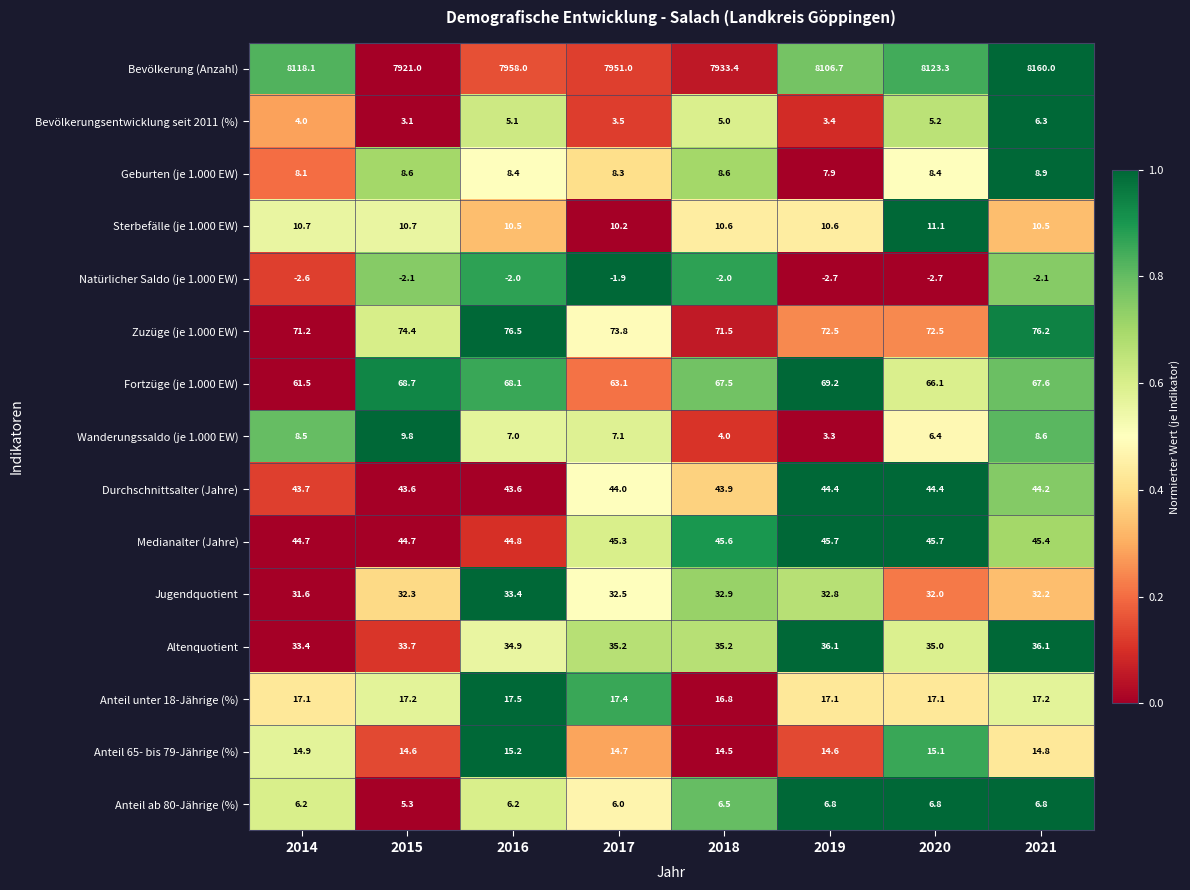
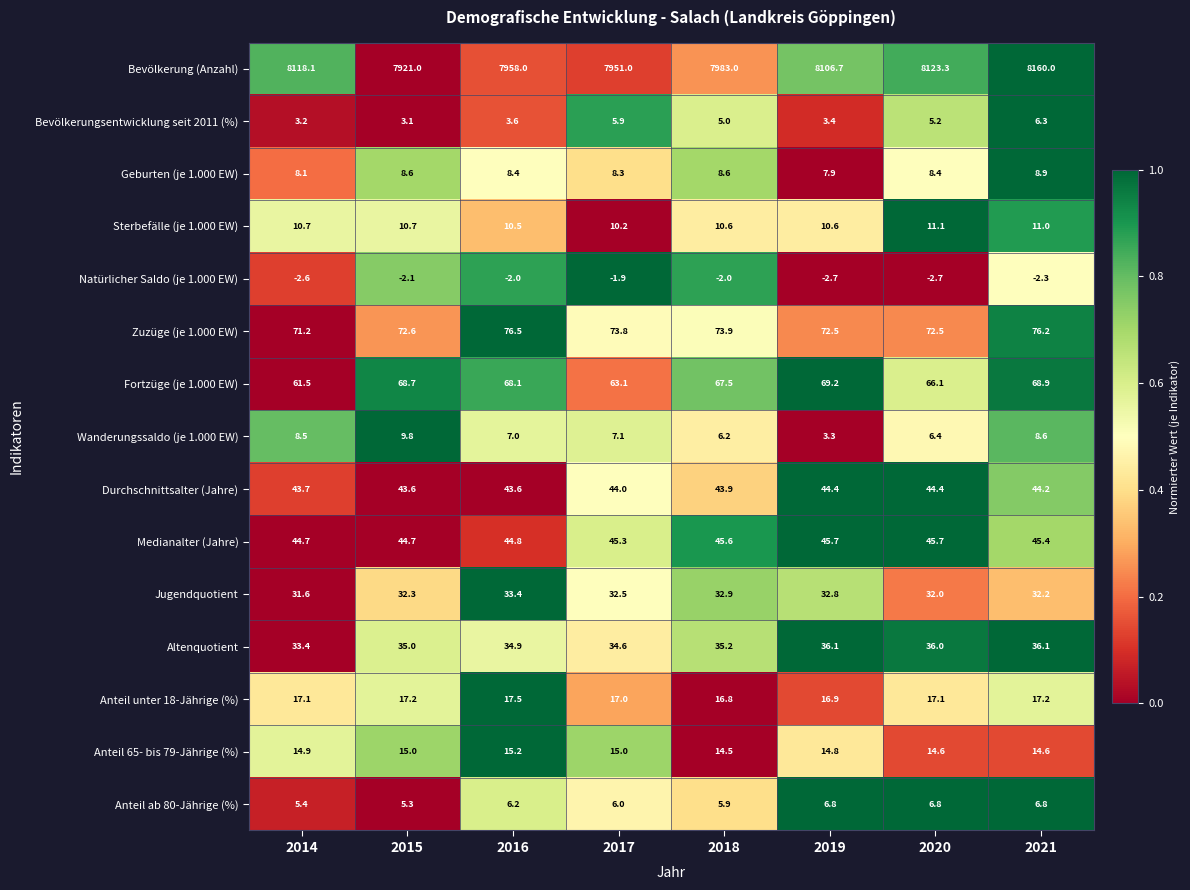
  {
    "Bevölkerung (Anzahl)": {
      "2014": 8118.1,
      "2015": 7921.0,
      "2016": 7958.0,
      "2017": 7951.0,
-     "2018": 7933.4,
+     "2018": 7983.0,
      "2019": 8106.7,
      "2020": 8123.3,
      "2021": 8160.0
    },
    "Bevölkerungsentwicklung seit 2011 (%)": {
-     "2014": 4.0,
+     "2014": 3.2,
      "2015": 3.1,
-     "2016": 5.1,
-     "2017": 3.5,
+     "2016": 3.6,
+     "2017": 5.9,
      "2018": 5.0,
      "2019": 3.4,
      "2020": 5.2,
      "2021": 6.3
    },
    "Geburten (je 1.000 EW)": {
      "2014": 8.1,
      "2015": 8.6,
      "2016": 8.4,
      "2017": 8.3,
      "2018": 8.6,
      "2019": 7.9,
      "2020": 8.4,
      "2021": 8.9
    },
    "Sterbefälle (je 1.000 EW)": {
      "2014": 10.7,
      "2015": 10.7,
      "2016": 10.5,
      "2017": 10.2,
      "2018": 10.6,
      "2019": 10.6,
      "2020": 11.1,
-     "2021": 10.5
+     "2021": 11.0
    },
    "Natürlicher Saldo (je 1.000 EW)": {
      "2014": -2.6,
      "2015": -2.1,
      "2016": -2.0,
      "2017": -1.9,
      "2018": -2.0,
      "2019": -2.7,
      "2020": -2.7,
-     "2021": -2.1
+     "2021": -2.3
    },
    "Zuzüge (je 1.000 EW)": {
      "2014": 71.2,
-     "2015": 74.4,
+     "2015": 72.6,
      "2016": 76.5,
      "2017": 73.8,
-     "2018": 71.5,
+     "2018": 73.9,
      "2019": 72.5,
      "2020": 72.5,
      "2021": 76.2
    },
    "Fortzüge (je 1.000 EW)": {
      "2014": 61.5,
      "2015": 68.7,
      "2016": 68.1,
      "2017": 63.1,
      "2018": 67.5,
      "2019": 69.2,
      "2020": 66.1,
-     "2021": 67.6
+     "2021": 68.9
    },
    "Wanderungssaldo (je 1.000 EW)": {
      "2014": 8.5,
      "2015": 9.8,
      "2016": 7.0,
      "2017": 7.1,
-     "2018": 4.0,
+     "2018": 6.2,
      "2019": 3.3,
      "2020": 6.4,
      "2021": 8.6
    },
    "Durchschnittsalter (Jahre)": {
      "2014": 43.7,
      "2015": 43.6,
      "2016": 43.6,
      "2017": 44.0,
      "2018": 43.9,
      "2019": 44.4,
      "2020": 44.4,
      "2021": 44.2
    },
    "Medianalter (Jahre)": {
      "2014": 44.7,
      "2015": 44.7,
      "2016": 44.8,
      "2017": 45.3,
      "2018": 45.6,
      "2019": 45.7,
      "2020": 45.7,
      "2021": 45.4
    },
    "Jugendquotient": {
      "2014": 31.6,
      "2015": 32.3,
      "2016": 33.4,
      "2017": 32.5,
      "2018": 32.9,
      "2019": 32.8,
      "2020": 32.0,
      "2021": 32.2
    },
    "Altenquotient": {
      "2014": 33.4,
-     "2015": 33.7,
+     "2015": 35.0,
      "2016": 34.9,
-     "2017": 35.2,
+     "2017": 34.6,
      "2018": 35.2,
      "2019": 36.1,
-     "2020": 35.0,
+     "2020": 36.0,
      "2021": 36.1
    },
    "Anteil unter 18-Jährige (%)": {
      "2014": 17.1,
      "2015": 17.2,
      "2016": 17.5,
-     "2017": 17.4,
+     "2017": 17.0,
      "2018": 16.8,
-     "2019": 17.1,
+     "2019": 16.9,
      "2020": 17.1,
      "2021": 17.2
    },
    "Anteil 65- bis 79-Jährige (%)": {
      "2014": 14.9,
-     "2015": 14.6,
+     "2015": 15.0,
      "2016": 15.2,
-     "2017": 14.7,
+     "2017": 15.0,
      "2018": 14.5,
-     "2019": 14.6,
-     "2020": 15.1,
-     "2021": 14.8
+     "2019": 14.8,
+     "2020": 14.6,
+     "2021": 14.6
    },
    "Anteil ab 80-Jährige (%)": {
-     "2014": 6.2,
+     "2014": 5.4,
      "2015": 5.3,
      "2016": 6.2,
      "2017": 6.0,
-     "2018": 6.5,
+     "2018": 5.9,
      "2019": 6.8,
      "2020": 6.8,
      "2021": 6.8
    }
  }
